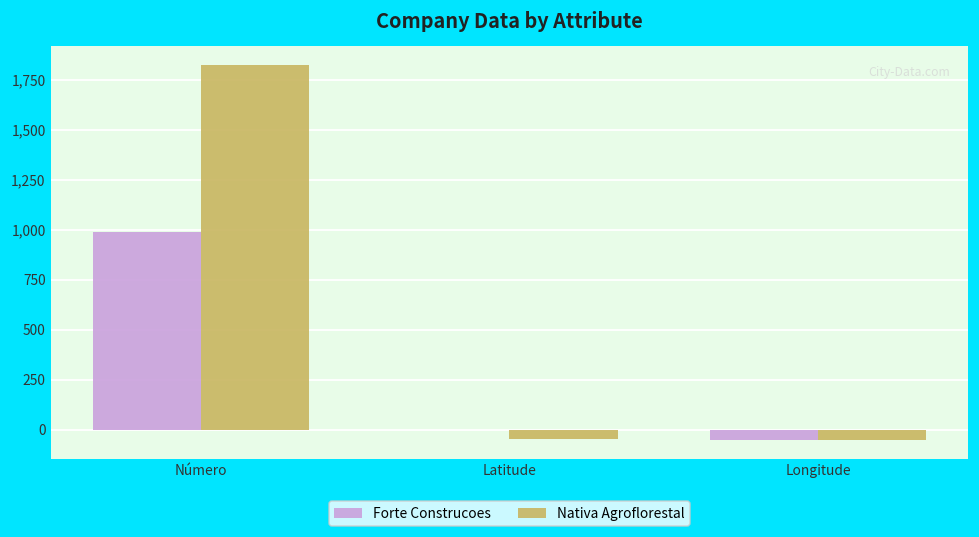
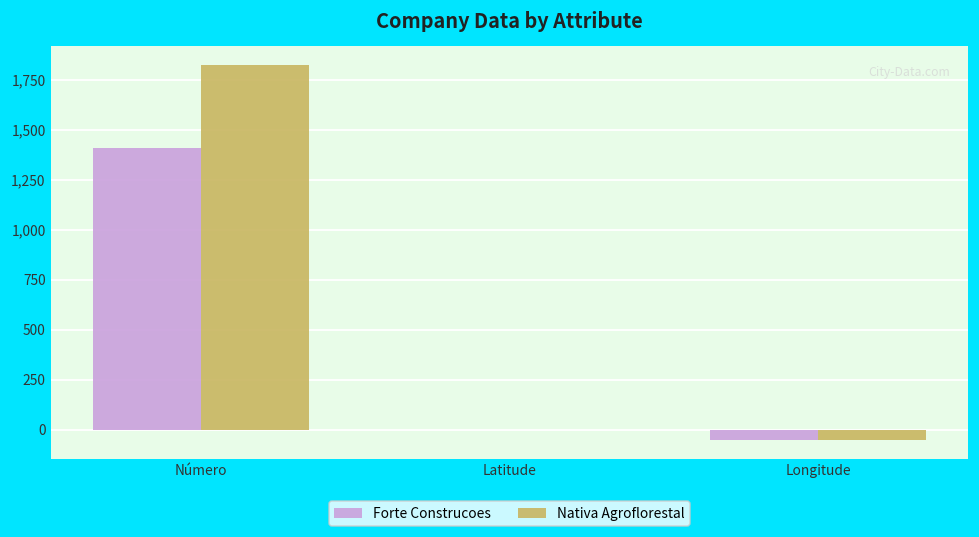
  {
    "Forte Construcoes": {
-     "Número": "990",
+     "Número": "1,410",
      "Longitude": "-50"
    },
    "Nativa Agroflorestal": {
      "Número": "1,830",
-     "Latitude": "-50",
+     "Latitude": "0",
      "Longitude": "-50"
    }
  }
